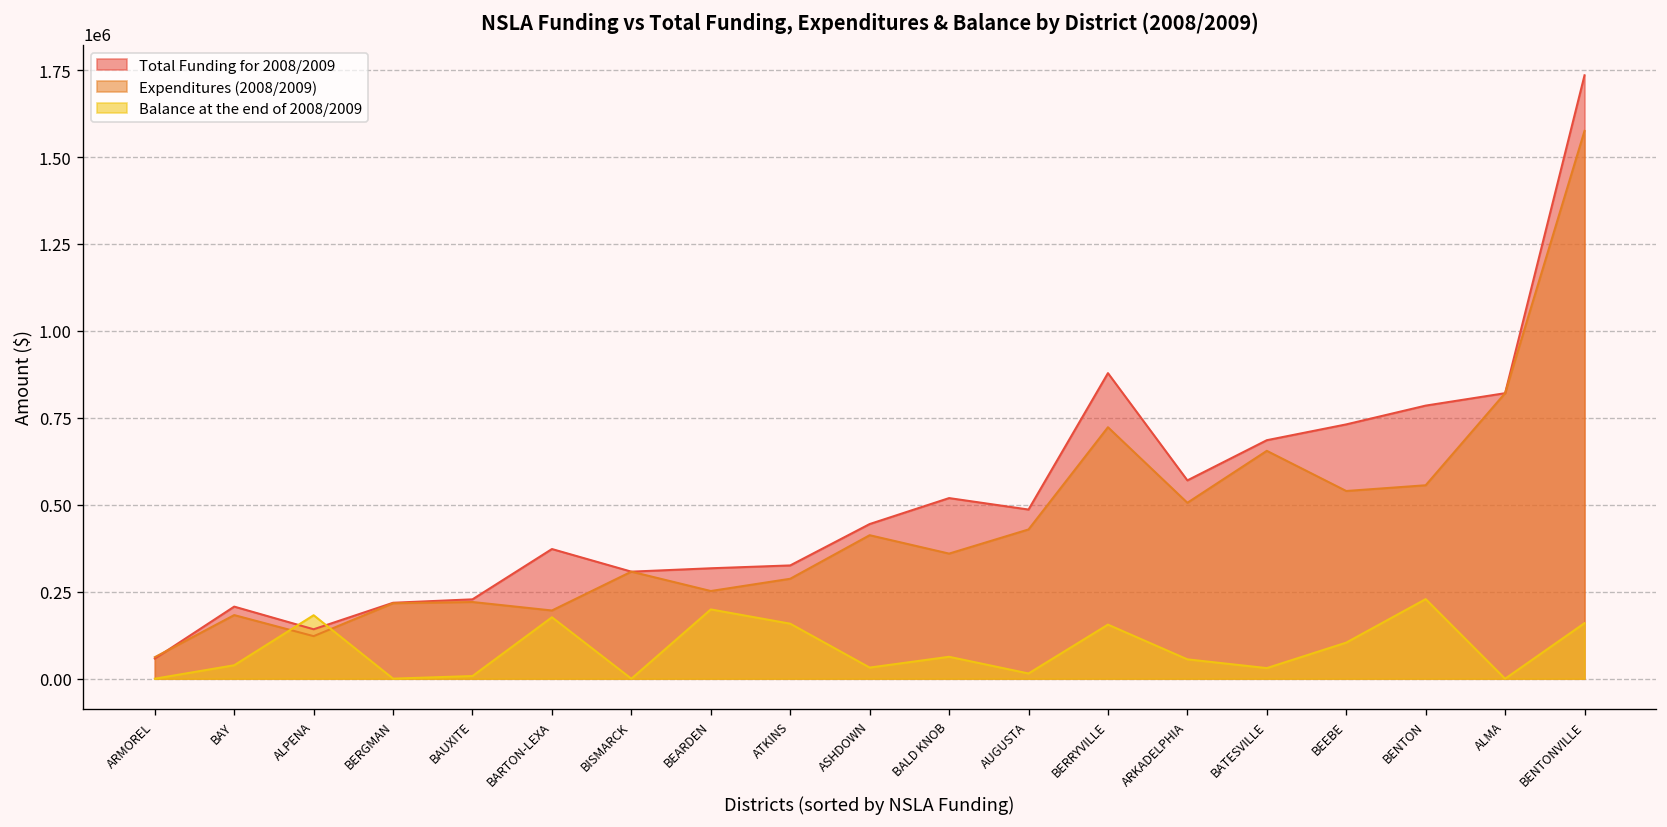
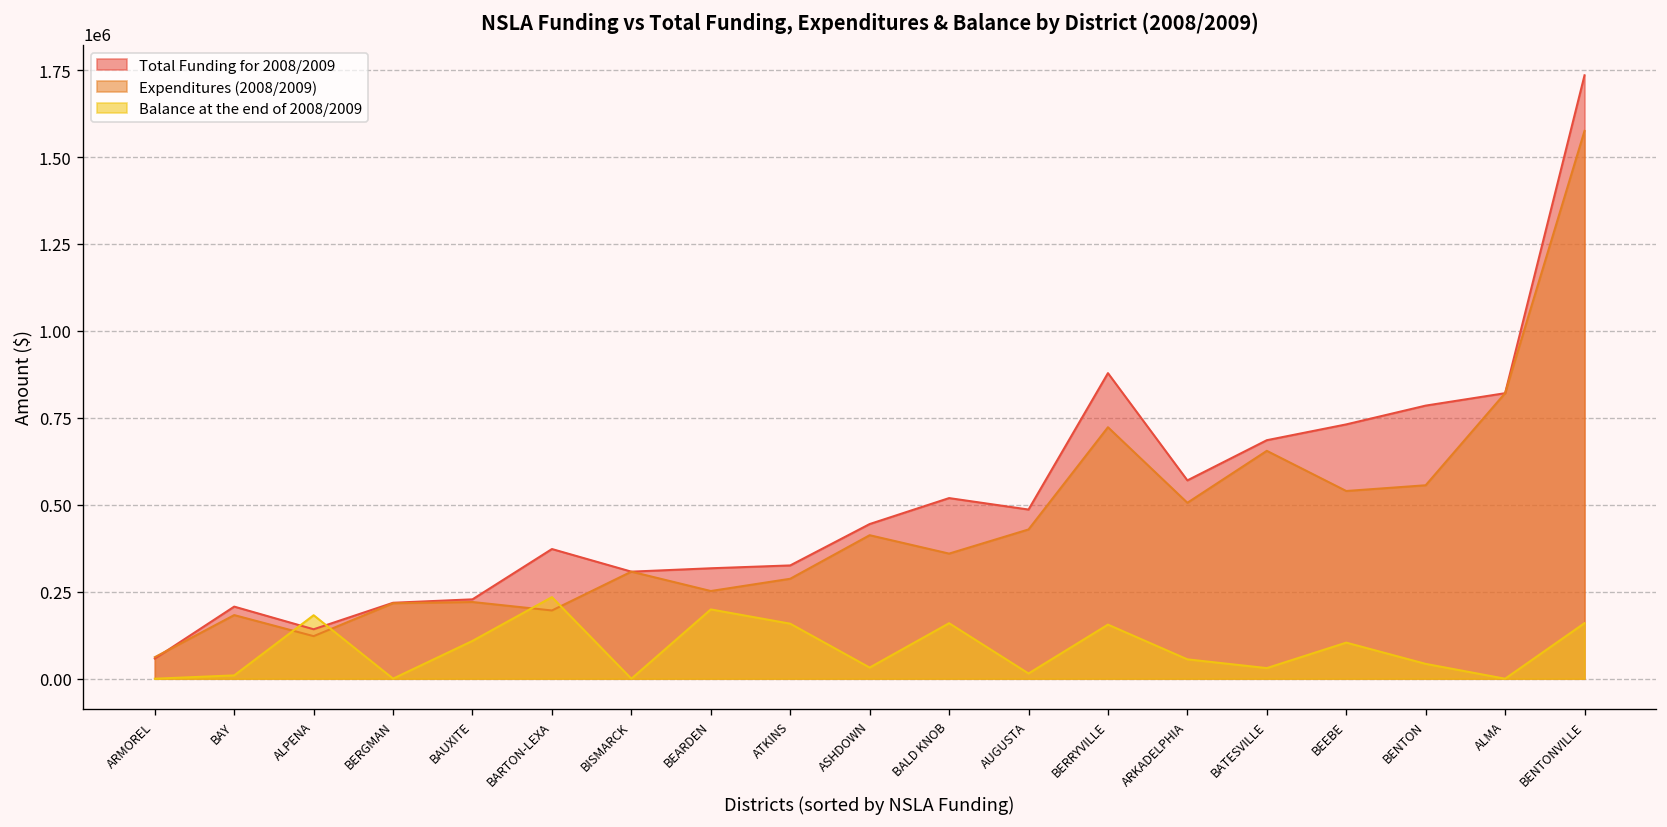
  {
    "Balance at the end of 2008/2009": {
      "ARMOREL": 0,
-     "BAY": 40000,
+     "BAY": 10000,
      "ALPENA": 180000,
      "BERGMAN": 0,
-     "BAUXITE": 10000,
-     "BARTON-LEXA": 180000,
+     "BAUXITE": 110000,
+     "BARTON-LEXA": 230000,
      "BISMARCK": 0,
      "BEARDEN": 200000,
      "ATKINS": 160000,
      "ASHDOWN": 30000,
-     "BALD KNOB": 60000,
+     "BALD KNOB": 160000,
      "AUGUSTA": 20000,
      "BERRYVILLE": 160000,
      "ARKADELPHIA": 60000,
      "BATESVILLE": 30000,
      "BEEBE": 100000,
-     "BENTON": 230000,
+     "BENTON": 40000,
      "ALMA": 0,
      "BENTONVILLE": 160000
    }
  }
